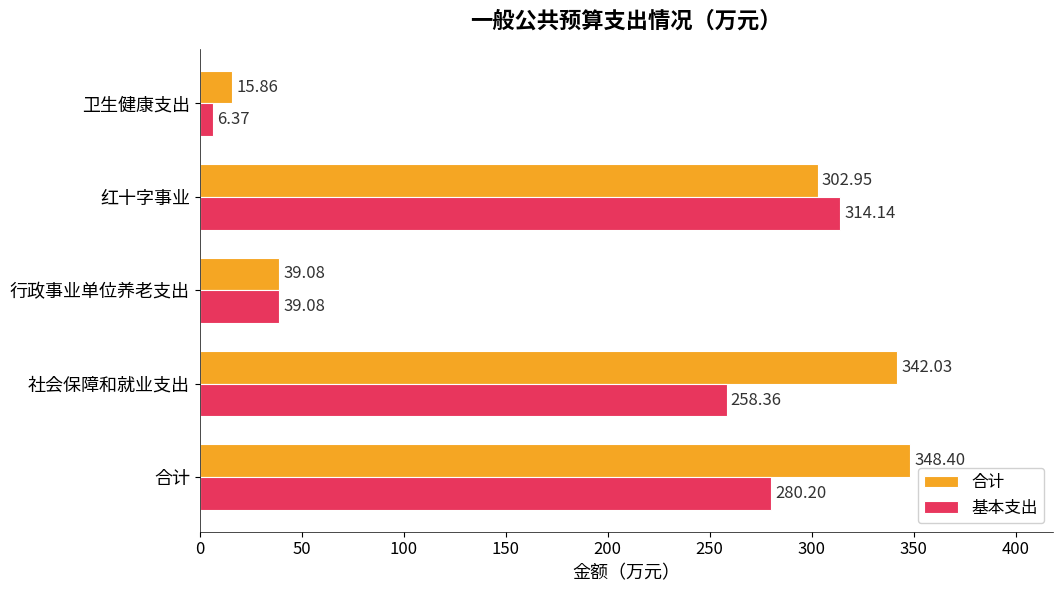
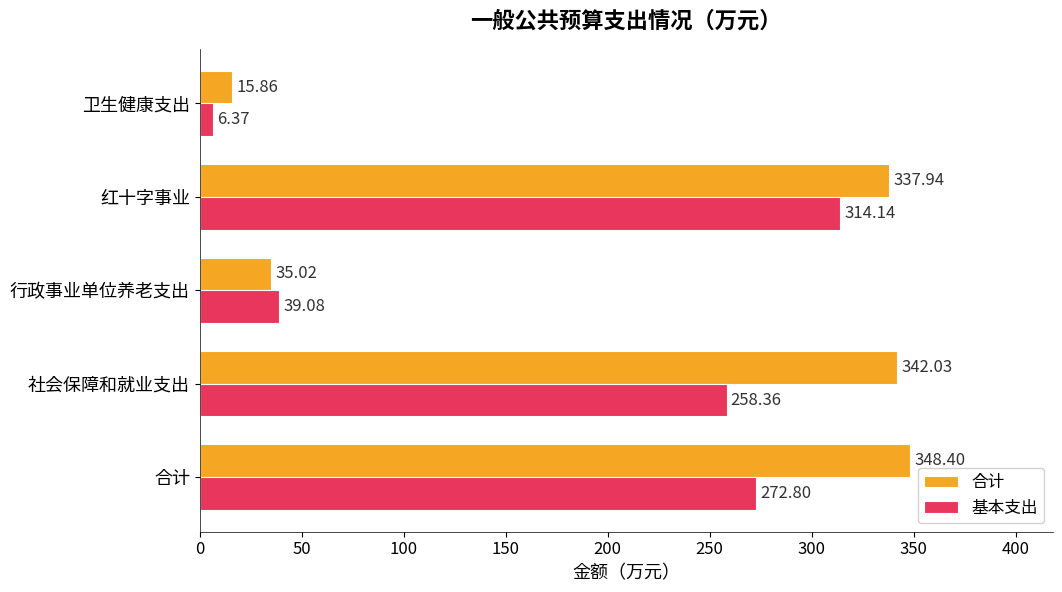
  {
    "合计": {
      "卫生健康支出": 15.86,
-     "红十字事业": 302.95,
-     "行政事业单位养老支出": 39.08,
+     "红十字事业": 337.94,
+     "行政事业单位养老支出": 35.02,
      "社会保障和就业支出": 342.03
    },
    "基本支出": {
      "卫生健康支出": 6.37,
      "红十字事业": 314.14,
      "行政事业单位养老支出": 39.08,
      "社会保障和就业支出": 258.36,
-     "合计": 280.20
+     "合计": 272.80
    }
  }
